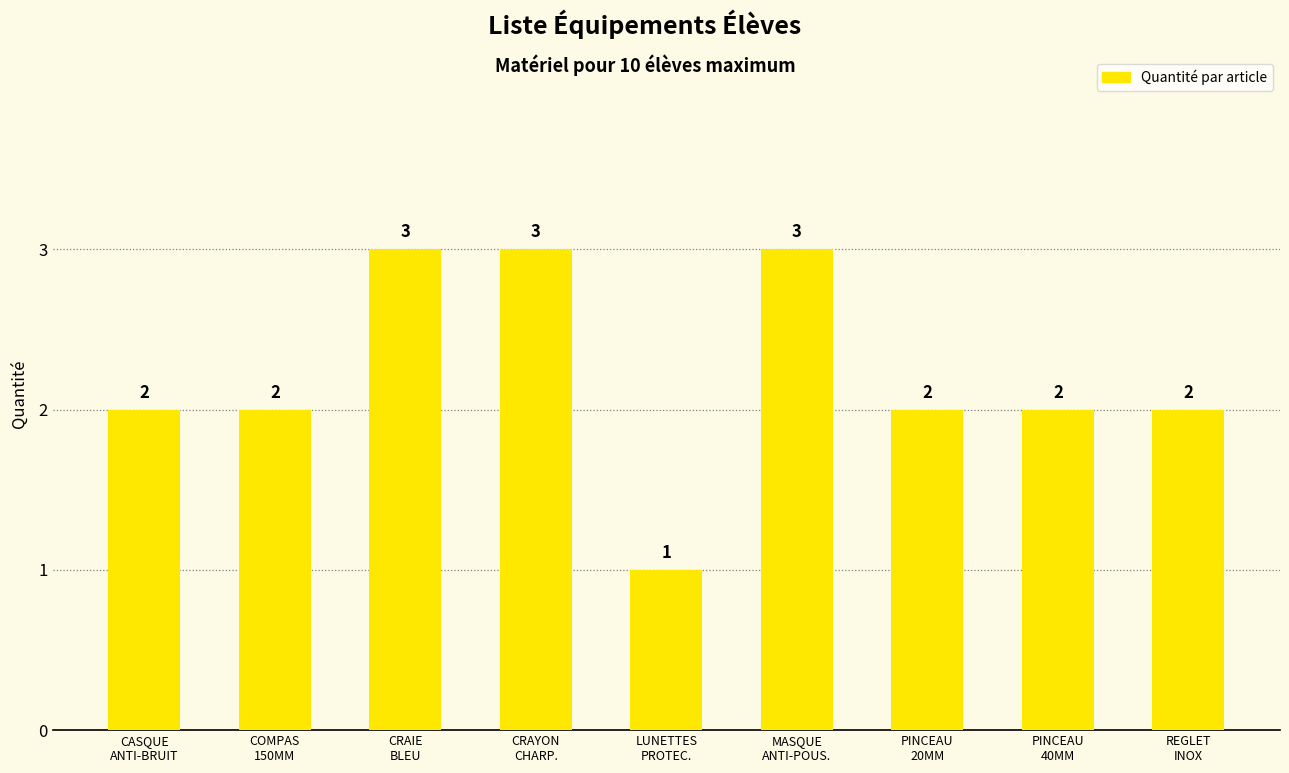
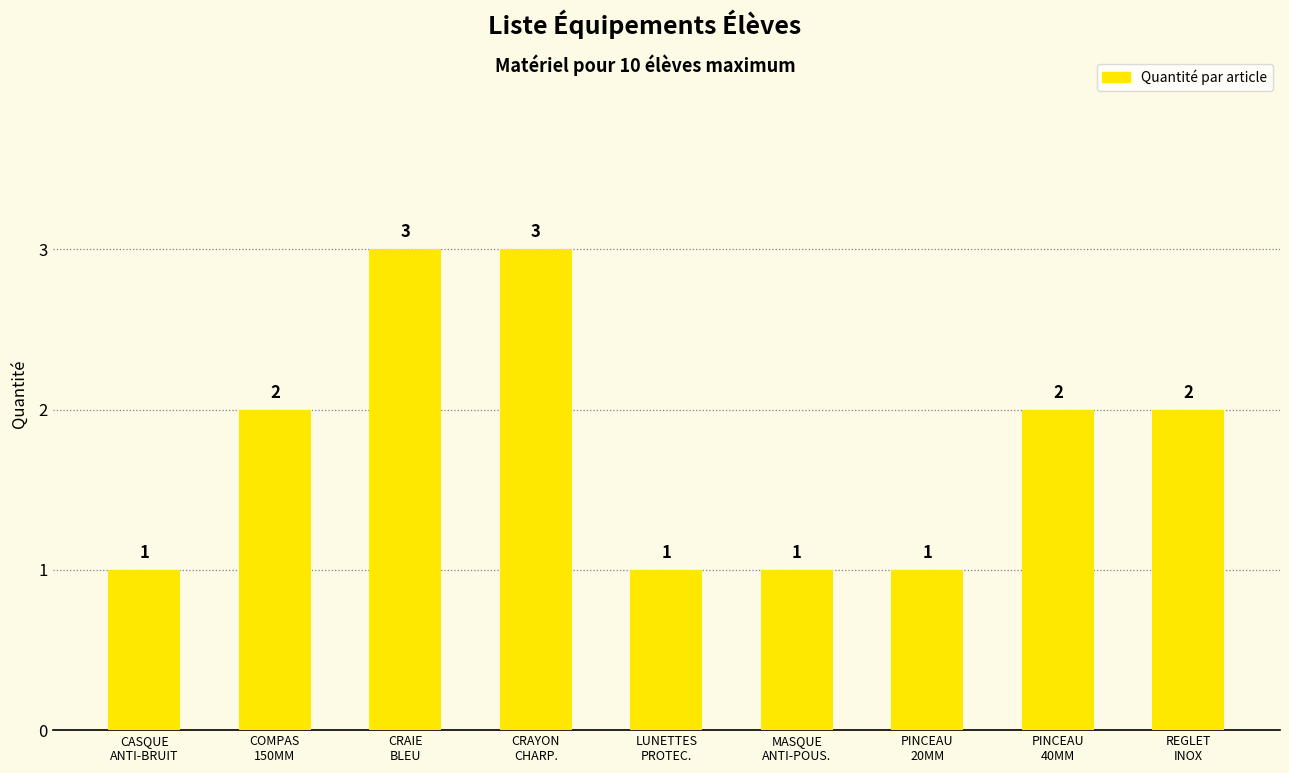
  {
-   "CASQUE ANTI-BRUIT": 2,
+   "CASQUE ANTI-BRUIT": 1,
    "COMPAS 150MM": 2,
    "CRAIE BLEU": 3,
    "CRAYON CHARP.": 3,
    "LUNETTES PROTEC.": 1,
-   "MASQUE ANTI-POUS.": 3,
-   "PINCEAU 20MM": 2,
+   "MASQUE ANTI-POUS.": 1,
+   "PINCEAU 20MM": 1,
    "PINCEAU 40MM": 2,
    "REGLET INOX": 2
  }
